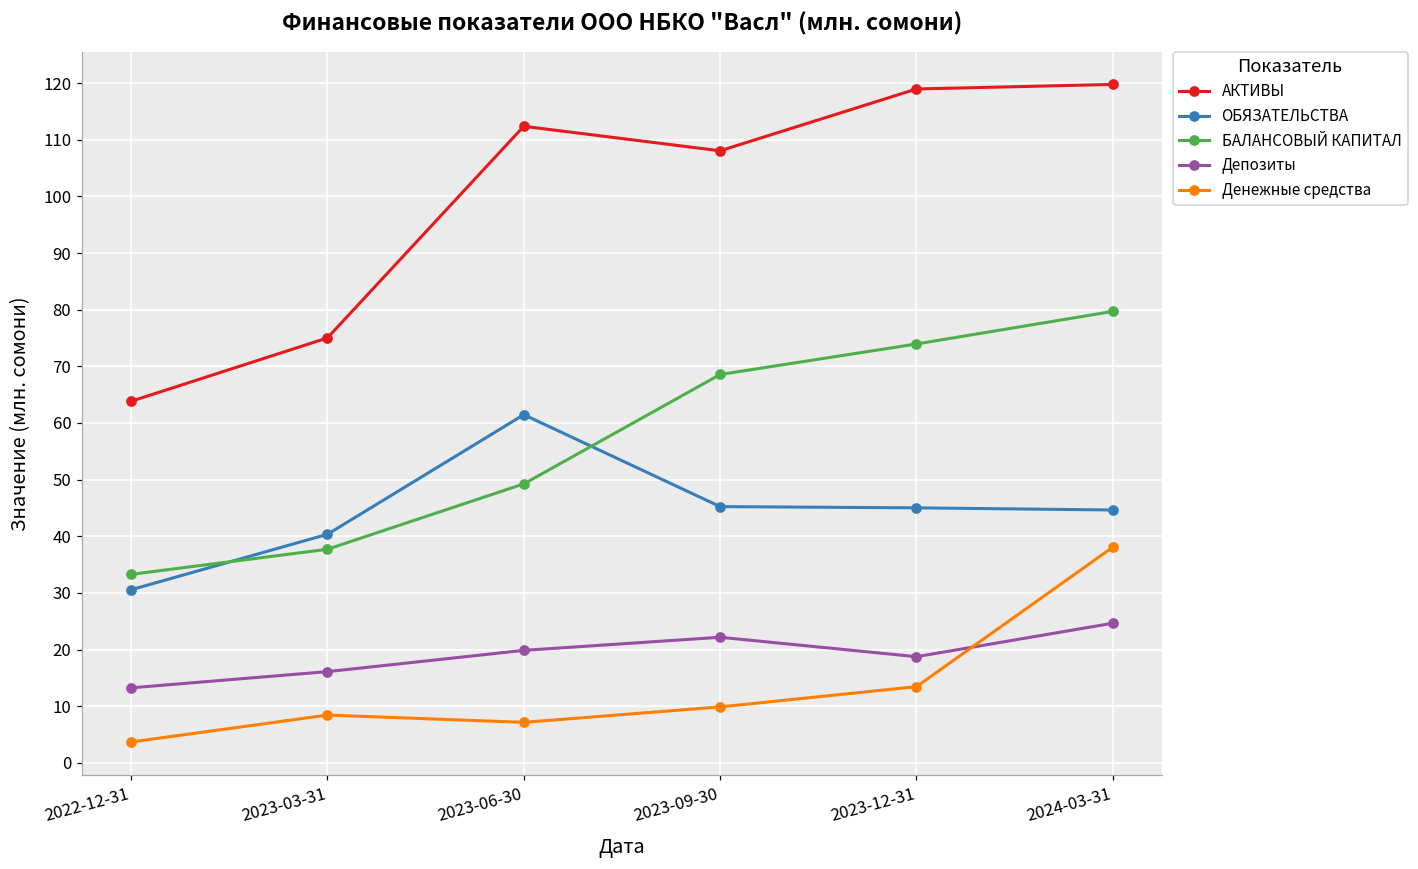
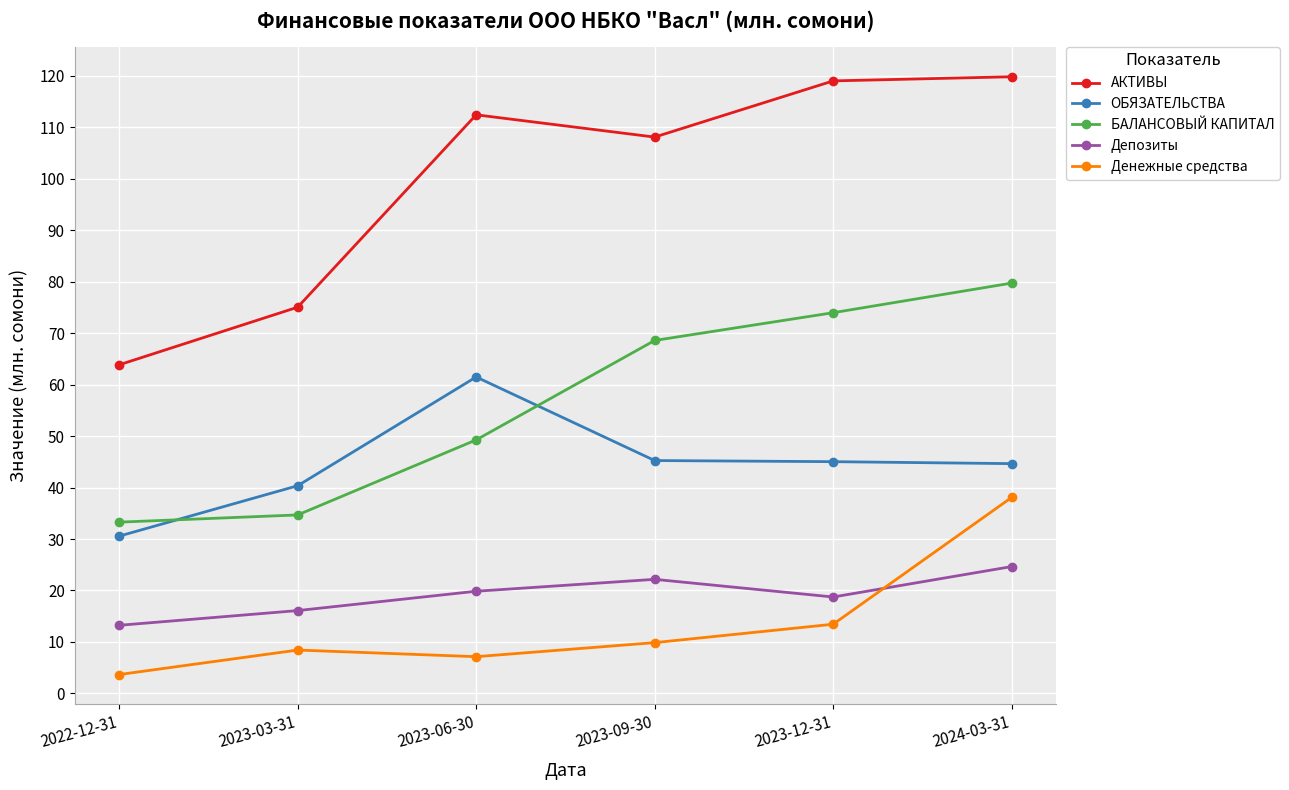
  {
    "АКТИВЫ": {
      "2022-12-31": 64,
      "2023-03-31": 75,
      "2023-06-30": 112,
      "2023-09-30": 108,
      "2023-12-31": 119,
      "2024-03-31": 120
    },
    "ОБЯЗАТЕЛЬСТВА": {
      "2022-12-31": 31,
      "2023-03-31": 40,
      "2023-06-30": 61,
      "2023-09-30": 45,
      "2023-12-31": 45,
      "2024-03-31": 45
    },
    "БАЛАНСОВЫЙ КАПИТАЛ": {
      "2022-12-31": 33,
-     "2023-03-31": 38,
+     "2023-03-31": 35,
      "2023-06-30": 49,
      "2023-09-30": 69,
      "2023-12-31": 74,
      "2024-03-31": 80
    },
    "Депозиты": {
      "2022-12-31": 13,
      "2023-03-31": 16,
      "2023-06-30": 20,
      "2023-09-30": 22,
      "2023-12-31": 19,
      "2024-03-31": 25
    },
    "Денежные средства": {
      "2022-12-31": 4,
      "2023-03-31": 8,
      "2023-06-30": 7,
      "2023-09-30": 10,
      "2023-12-31": 13,
      "2024-03-31": 38
    }
  }
